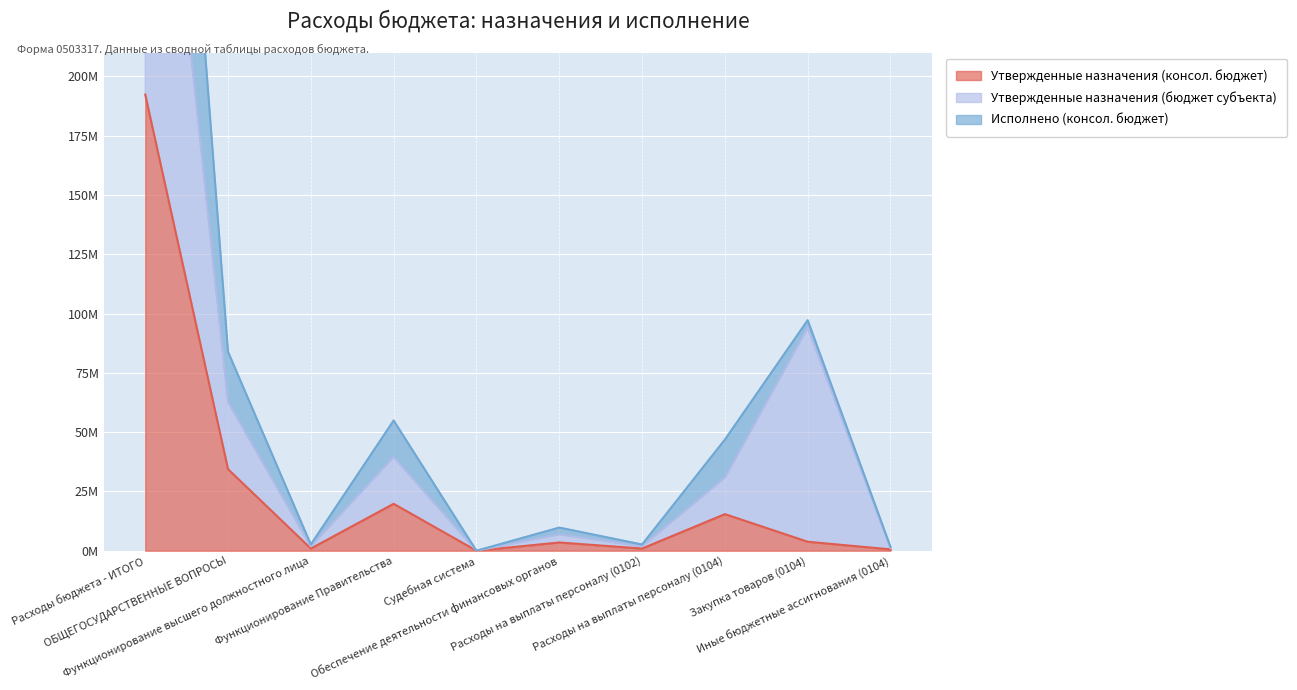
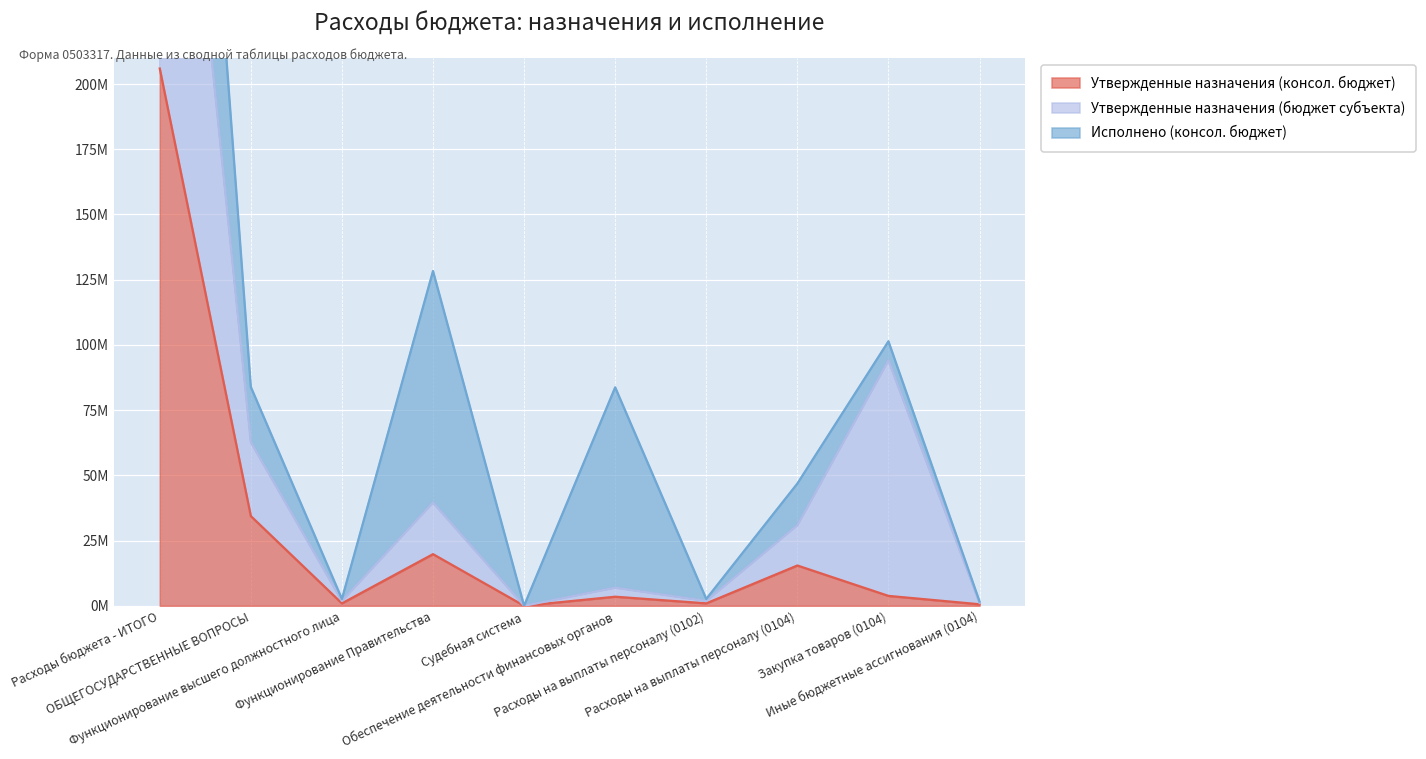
  {
    "Утвержденные назначения (консол. бюджет)": {
-     "Расходы бюджета - ИТОГО": 192000000,
+     "Расходы бюджета - ИТОГО": 206000000,
      "ОБЩЕГОСУДАРСТВЕННЫЕ ВОПРОСЫ": 34000000,
      "Функционирование Правительства": 20000000,
      "Обеспечение деятельности финансовых органов": 3000000,
      "Расходы на выплаты персоналу (0104)": 15000000,
      "Закупка товаров (0104)": 4000000
    },
    "Утвержденные назначения (бюджет субъекта)": {
      "ОБЩЕГОСУДАРСТВЕННЫЕ ВОПРОСЫ": 28000000,
      "Функционирование Правительства": 20000000,
      "Обеспечение деятельности финансовых органов": 3000000,
      "Расходы на выплаты персоналу (0104)": 15000000,
      "Закупка товаров (0104)": 90000000
    },
    "Исполнено (консол. бюджет)": {
      "ОБЩЕГОСУДАРСТВЕННЫЕ ВОПРОСЫ": 21000000,
-     "Функционирование Правительства": 15000000,
-     "Обеспечение деятельности финансовых органов": 3000000,
+     "Функционирование Правительства": 89000000,
+     "Обеспечение деятельности финансовых органов": 77000000,
      "Расходы на выплаты персоналу (0104)": 16000000,
-     "Закупка товаров (0104)": 3000000
+     "Закупка товаров (0104)": 7000000
    }
  }
